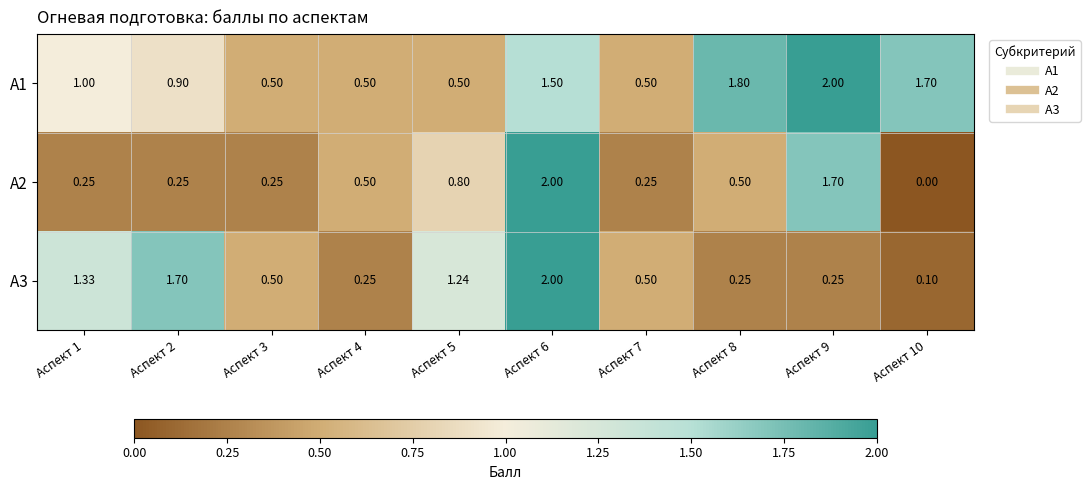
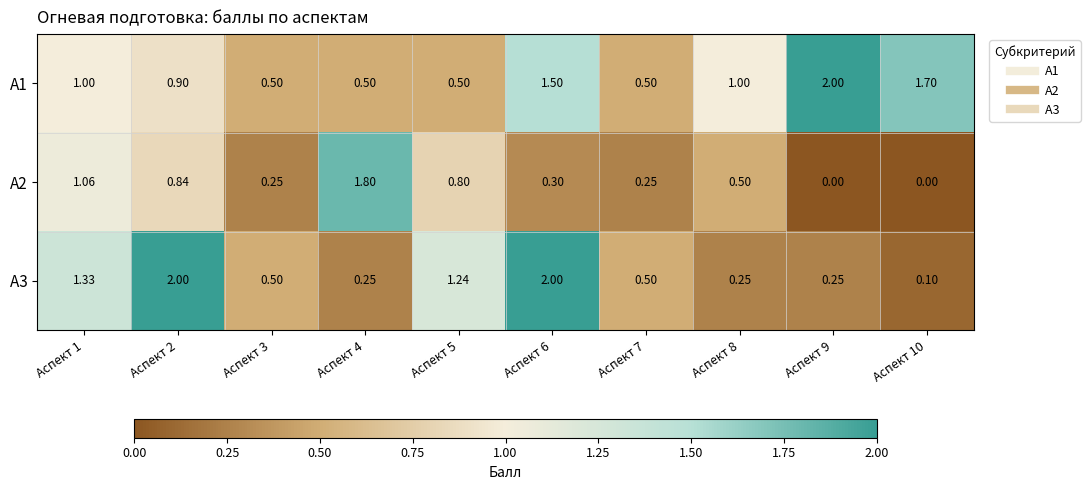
  {
    "А1": {
      "Аспект 1": 1.00,
      "Аспект 2": 0.90,
      "Аспект 3": 0.50,
      "Аспект 4": 0.50,
      "Аспект 5": 0.50,
      "Аспект 6": 1.50,
      "Аспект 7": 0.50,
-     "Аспект 8": 1.80,
+     "Аспект 8": 1.00,
      "Аспект 9": 2.00,
      "Аспект 10": 1.70
    },
    "А2": {
-     "Аспект 1": 0.25,
-     "Аспект 2": 0.25,
+     "Аспект 1": 1.06,
+     "Аспект 2": 0.84,
      "Аспект 3": 0.25,
-     "Аспект 4": 0.50,
+     "Аспект 4": 1.80,
      "Аспект 5": 0.80,
-     "Аспект 6": 2.00,
+     "Аспект 6": 0.30,
      "Аспект 7": 0.25,
      "Аспект 8": 0.50,
-     "Аспект 9": 1.70,
+     "Аспект 9": 0.00,
      "Аспект 10": 0.00
    },
    "А​3": {
      "Аспект 1": 1.33,
-     "Аспект 2": 1.70,
+     "Аспект 2": 2.00,
      "Аспект 3": 0.50,
      "Аспект 4": 0.25,
      "Аспект 5": 1.24,
      "Аспект 6": 2.00,
      "Аспект 7": 0.50,
      "Аспект 8": 0.25,
      "Аспект 9": 0.25,
      "Аспект 10": 0.10
    }
  }
